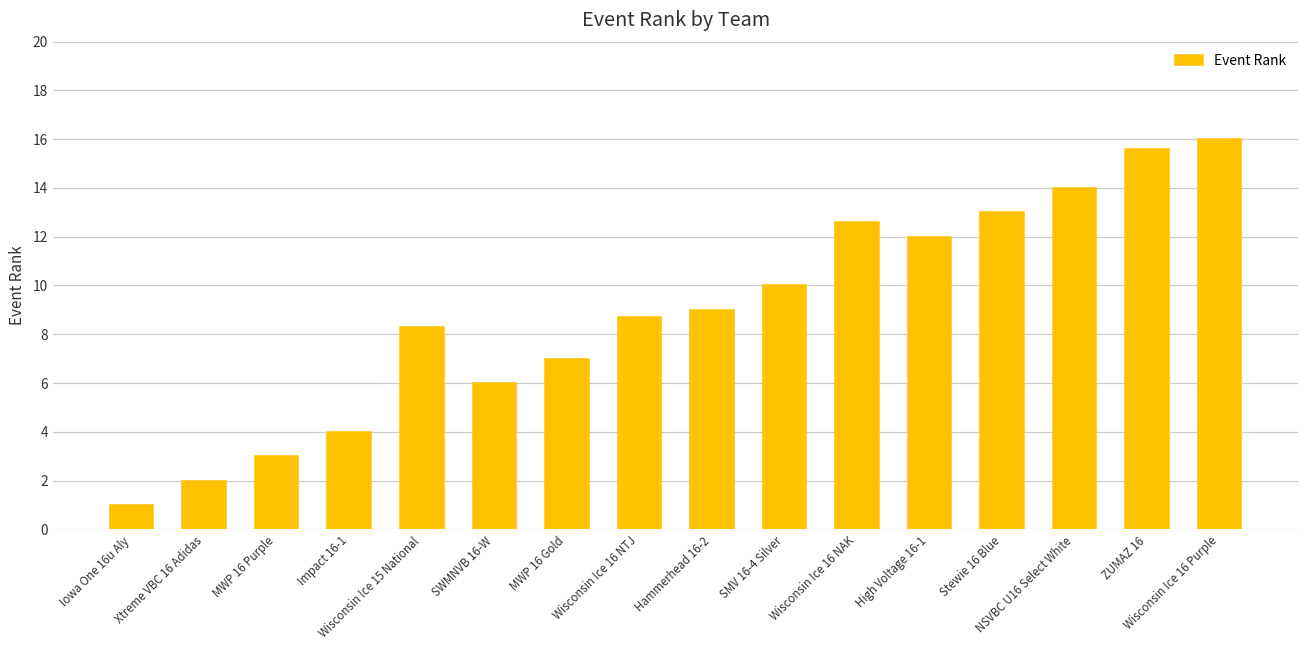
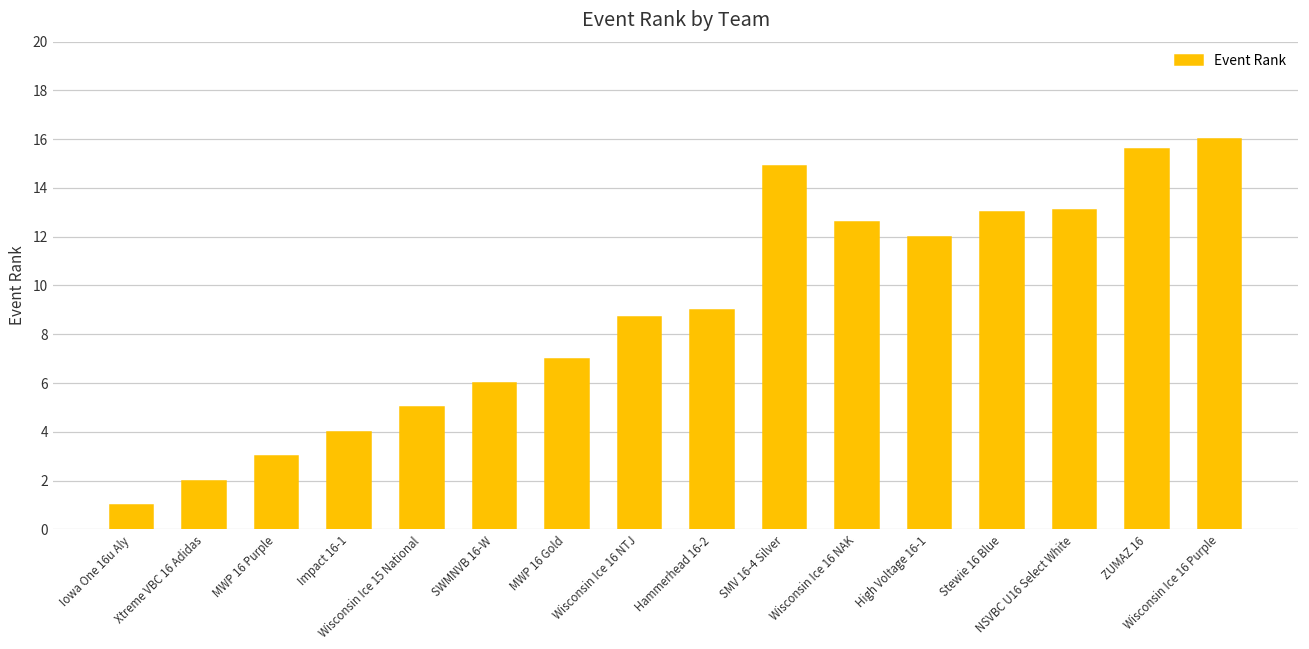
  {
    "Iowa One 16u Aly": 1.0,
    "Xtreme VBC 16 Adidas": 2.0,
    "MWP 16 Purple": 3.0,
    "Impact 16-1": 4.0,
-   "Wisconsin Ice 15 National": 8.3,
+   "Wisconsin Ice 15 National": 5.0,
    "SWMNVB 16-W": 6.0,
    "MWP 16 Gold": 7.0,
    "Wisconsin Ice 16 NTJ": 8.7,
    "Hammerhead 16-2": 9.0,
-   "SMV 16-4 Silver": 10.0,
+   "SMV 16-4 Silver": 14.9,
    "Wisconsin Ice 16 NAK": 12.6,
    "High Voltage 16-1": 12.0,
    "Stewie 16 Blue": 13.0,
-   "NSVBC U16 Select White": 14.0,
+   "NSVBC U16 Select White": 13.1,
    "ZUMAZ 16": 15.6,
    "Wisconsin Ice 16 Purple": 16.0
  }
